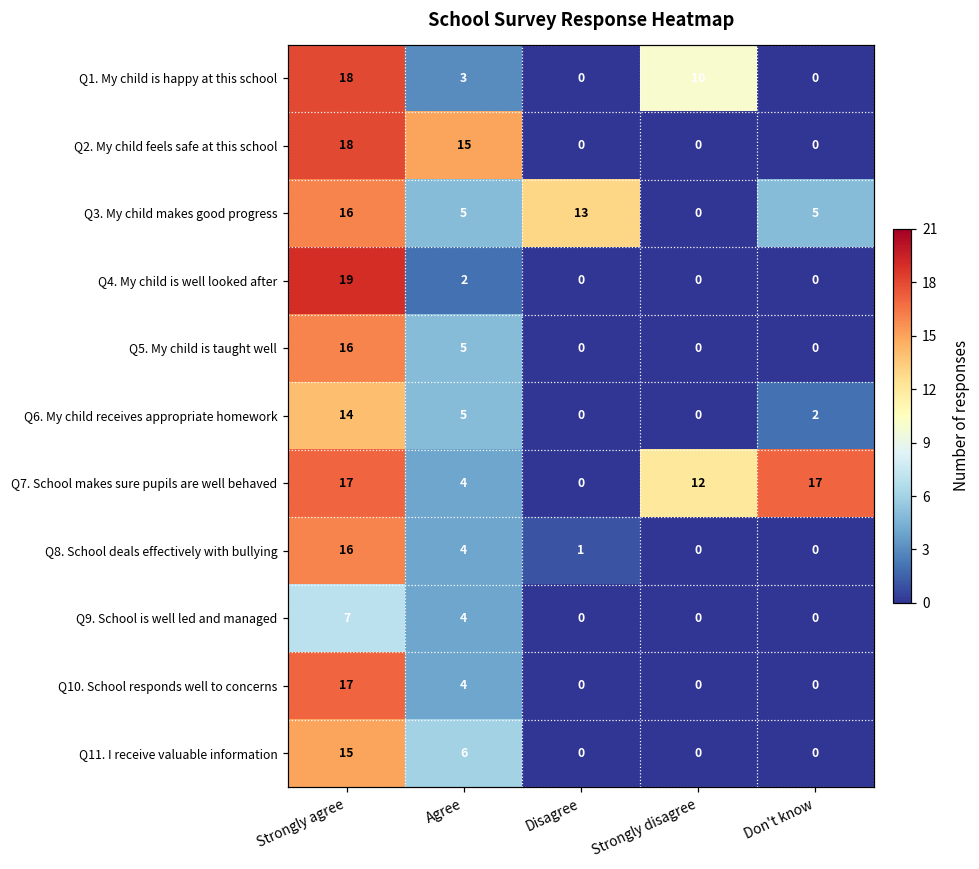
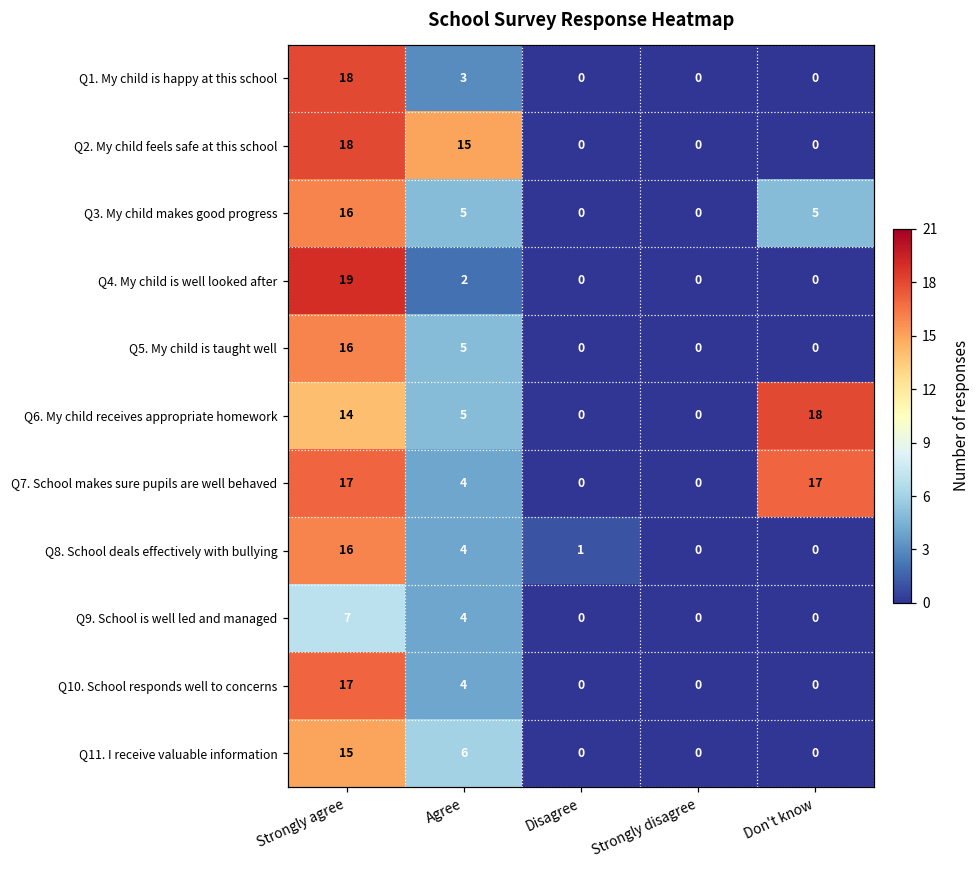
  {
    "Q1. My child is happy at this school": {
      "Strongly agree": 18,
      "Agree": 3,
      "Disagree": 0,
-     "Strongly disagree": 10,
+     "Strongly disagree": 0,
      "Don't know": 0
    },
    "Q2. My child feels safe at this school": {
      "Strongly agree": 18,
      "Agree": 15,
      "Disagree": 0,
      "Strongly disagree": 0,
      "Don't know": 0
    },
    "Q3. My child makes good progress": {
      "Strongly agree": 16,
      "Agree": 5,
-     "Disagree": 13,
+     "Disagree": 0,
      "Strongly disagree": 0,
      "Don't know": 5
    },
    "Q4. My child is well looked after": {
      "Strongly agree": 19,
      "Agree": 2,
      "Disagree": 0,
      "Strongly disagree": 0,
      "Don't know": 0
    },
    "Q5. My child is taught well": {
      "Strongly agree": 16,
      "Agree": 5,
      "Disagree": 0,
      "Strongly disagree": 0,
      "Don't know": 0
    },
    "Q6. My child receives appropriate homework": {
      "Strongly agree": 14,
      "Agree": 5,
      "Disagree": 0,
      "Strongly disagree": 0,
-     "Don't know": 2
+     "Don't know": 18
    },
    "Q7. School makes sure pupils are well behaved": {
      "Strongly agree": 17,
      "Agree": 4,
      "Disagree": 0,
-     "Strongly disagree": 12,
+     "Strongly disagree": 0,
      "Don't know": 17
    },
    "Q8. School deals effectively with bullying": {
      "Strongly agree": 16,
      "Agree": 4,
      "Disagree": 1,
      "Strongly disagree": 0,
      "Don't know": 0
    },
    "Q9. School is well led and managed": {
      "Strongly agree": 7,
      "Agree": 4,
      "Disagree": 0,
      "Strongly disagree": 0,
      "Don't know": 0
    },
    "Q10. School responds well to concerns": {
      "Strongly agree": 17,
      "Agree": 4,
      "Disagree": 0,
      "Strongly disagree": 0,
      "Don't know": 0
    },
    "Q11. I receive valuable information": {
      "Strongly agree": 15,
      "Agree": 6,
      "Disagree": 0,
      "Strongly disagree": 0,
      "Don't know": 0
    }
  }
